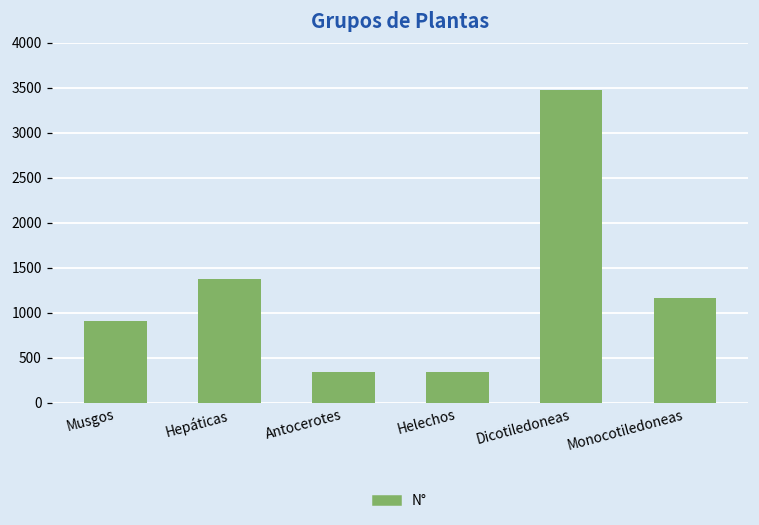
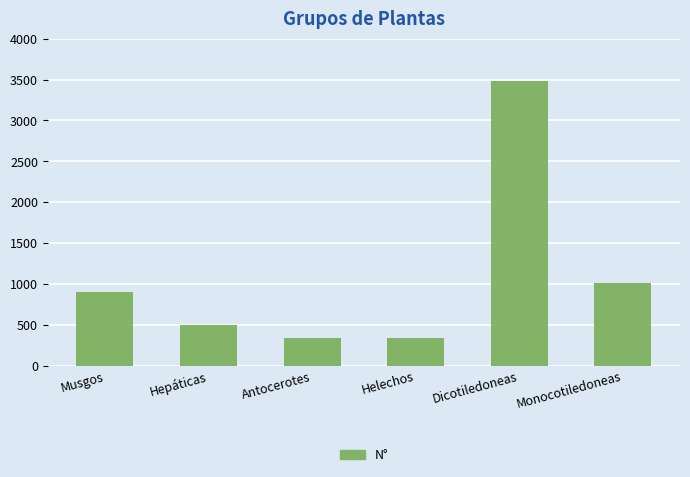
  {
    "Musgos": 900,
-   "Hepáticas": 1400,
+   "Hepáticas": 500,
    "Antocerotes": 300,
    "Helechos": 300,
    "Dicotiledoneas": 3500,
-   "Monocotiledoneas": 1200
+   "Monocotiledoneas": 1000
  }
